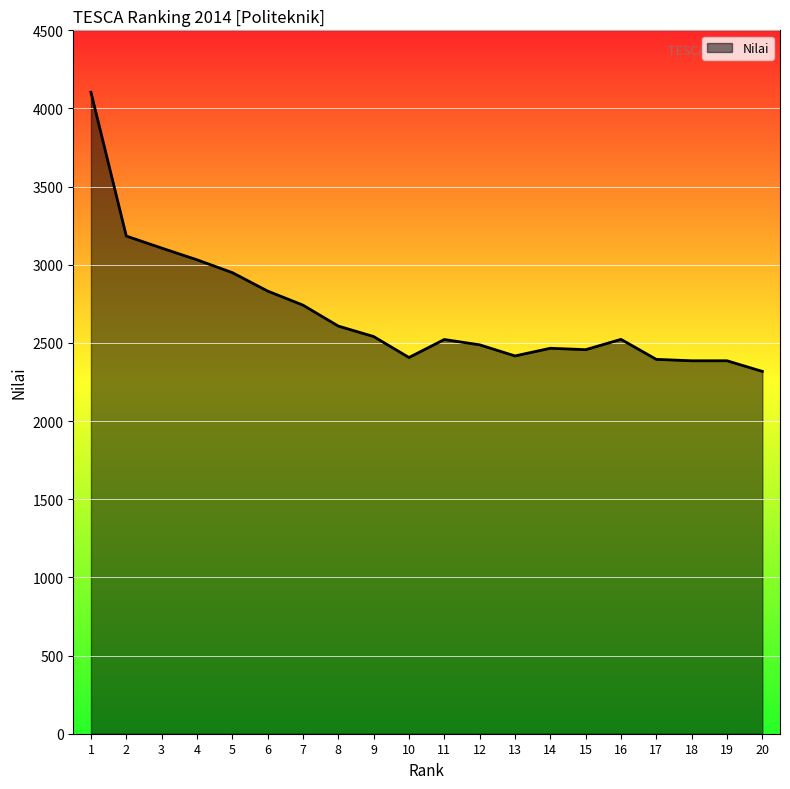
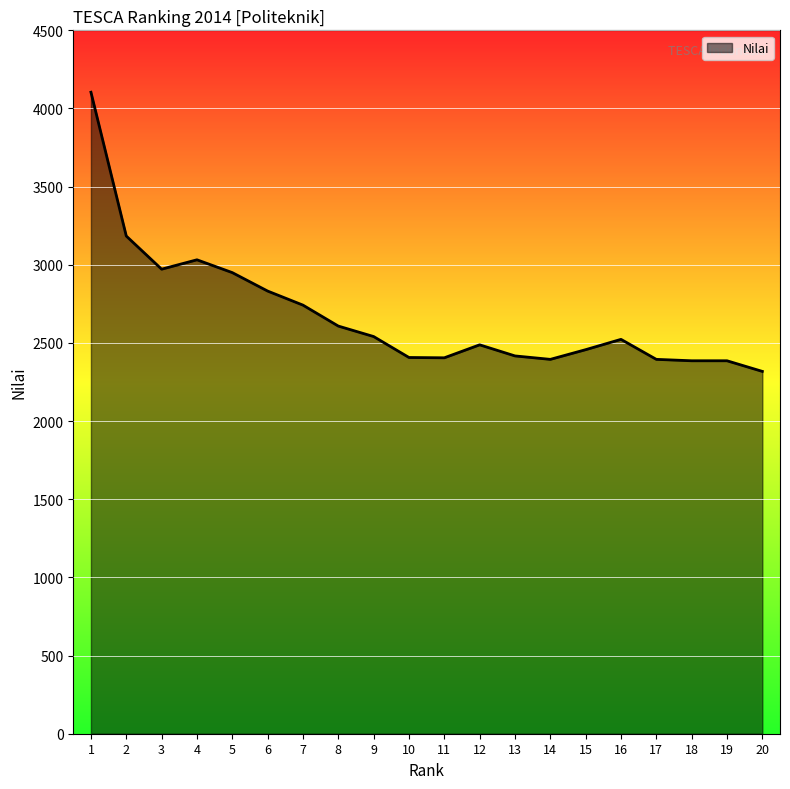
  {
    "1": 4100,
    "2": 3180,
-   "3": 3110,
+   "3": 2970,
    "4": 3030,
    "5": 2950,
    "6": 2830,
    "7": 2740,
    "8": 2610,
    "9": 2540,
    "10": 2410,
-   "11": 2520,
+   "11": 2410,
    "12": 2490,
    "13": 2420,
-   "14": 2470,
+   "14": 2400,
    "15": 2460,
    "16": 2520,
    "17": 2400,
    "18": 2390,
    "19": 2390,
    "20": 2320
  }
